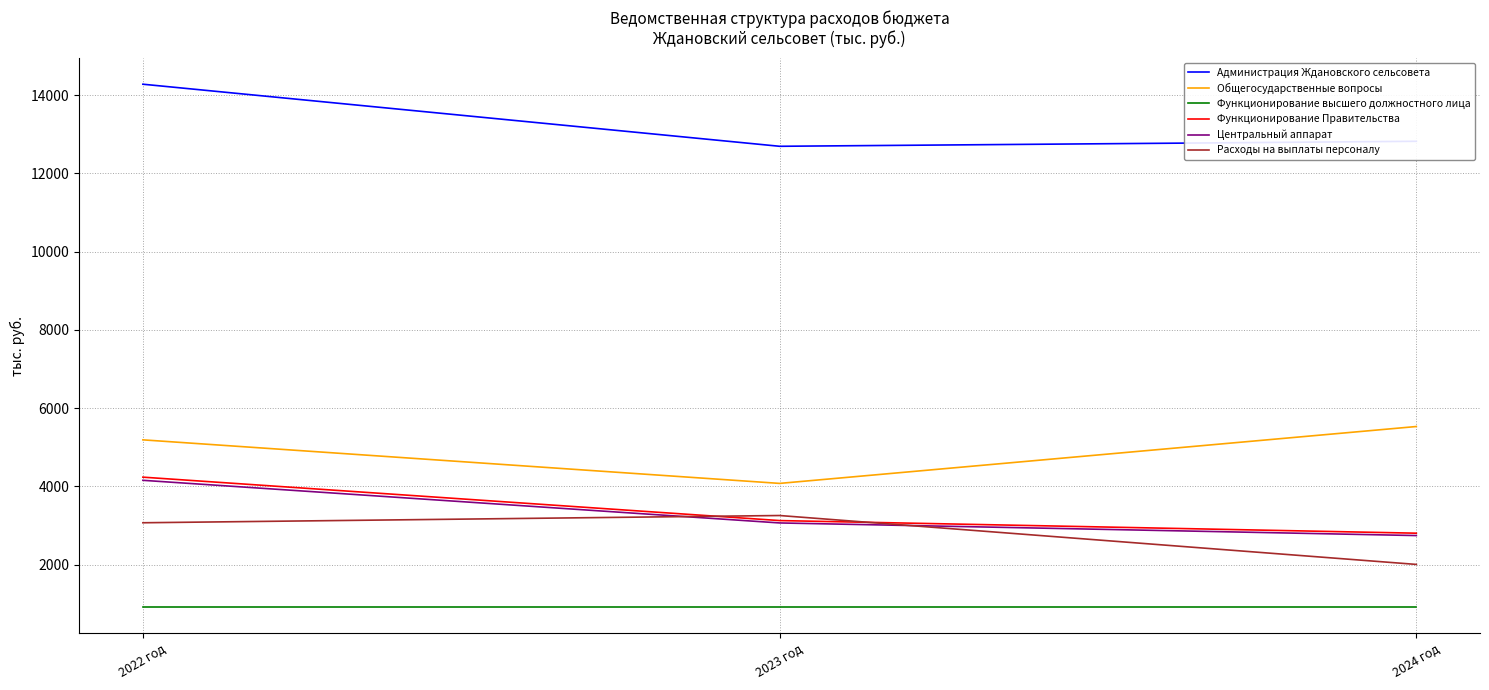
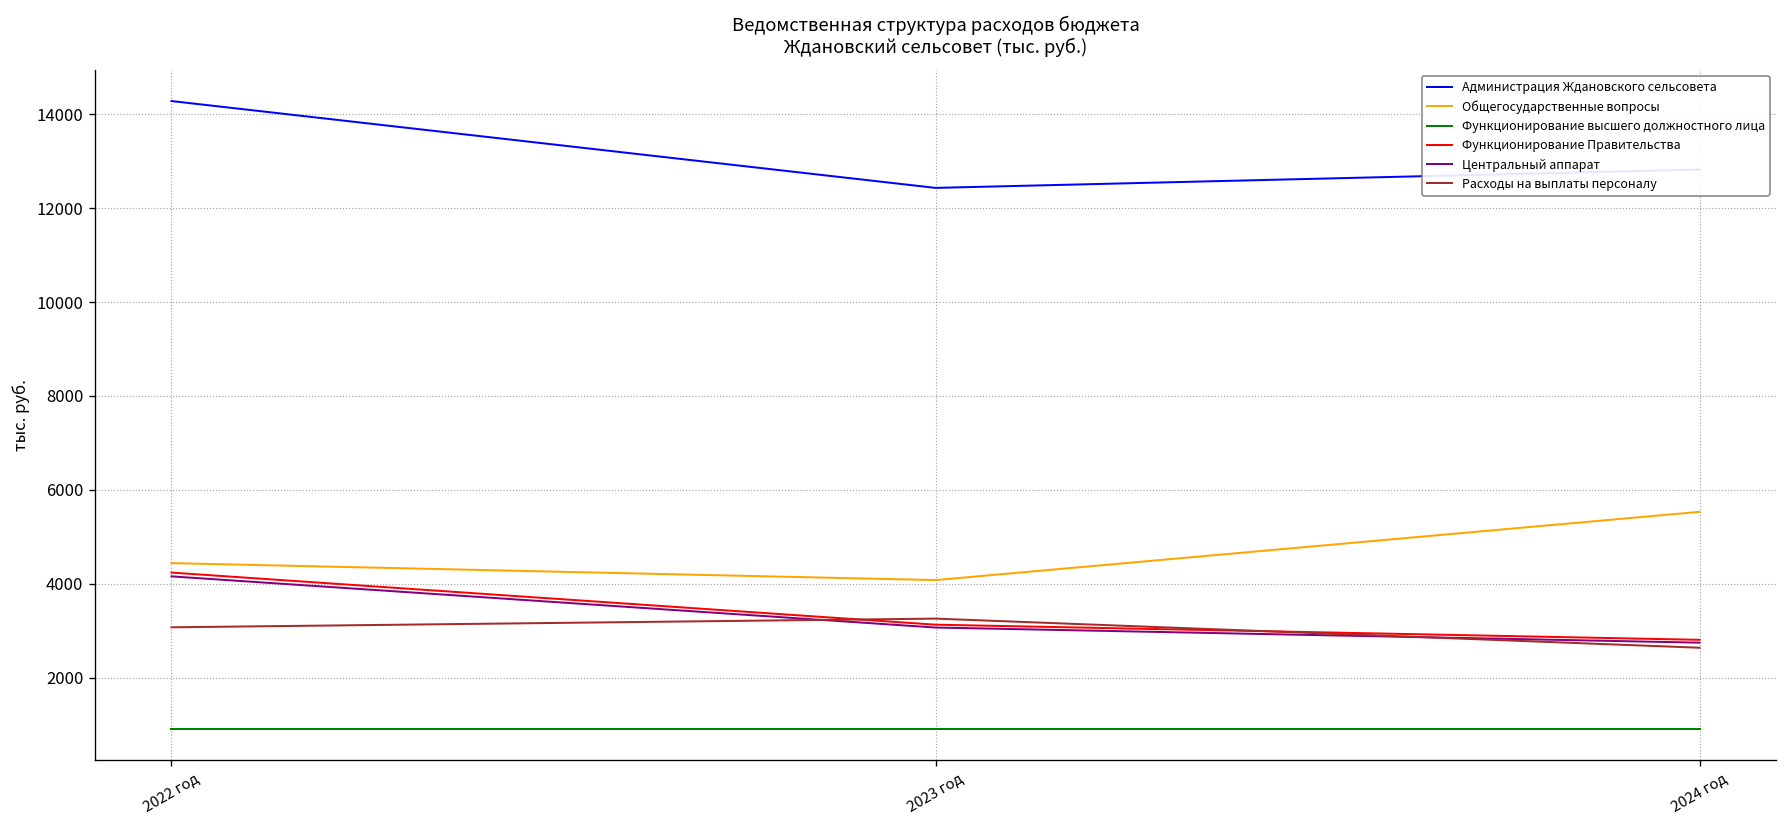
  {
    "Администрация Ждановского сельсовета": {
      "2022 год": 14300,
-     "2023 год": 12700
+     "2023 год": 12400
    },
    "Общегосударственные вопросы": {
-     "2022 год": 5200,
+     "2022 год": 4400,
      "2023 год": 4100,
      "2024 год": 5500
    },
    "Функционирование высшего должностного лица": {
      "2022 год": 900,
      "2023 год": 900,
      "2024 год": 900
    },
    "Функционирование Правительства": {
      "2022 год": 4200
    },
    "Центральный аппарат": {
      "2022 год": 4200
    },
    "Расходы на выплаты персоналу": {
      "2022 год": 3100,
      "2023 год": 3300,
-     "2024 год": 2000
+     "2024 год": 2600
    }
  }
